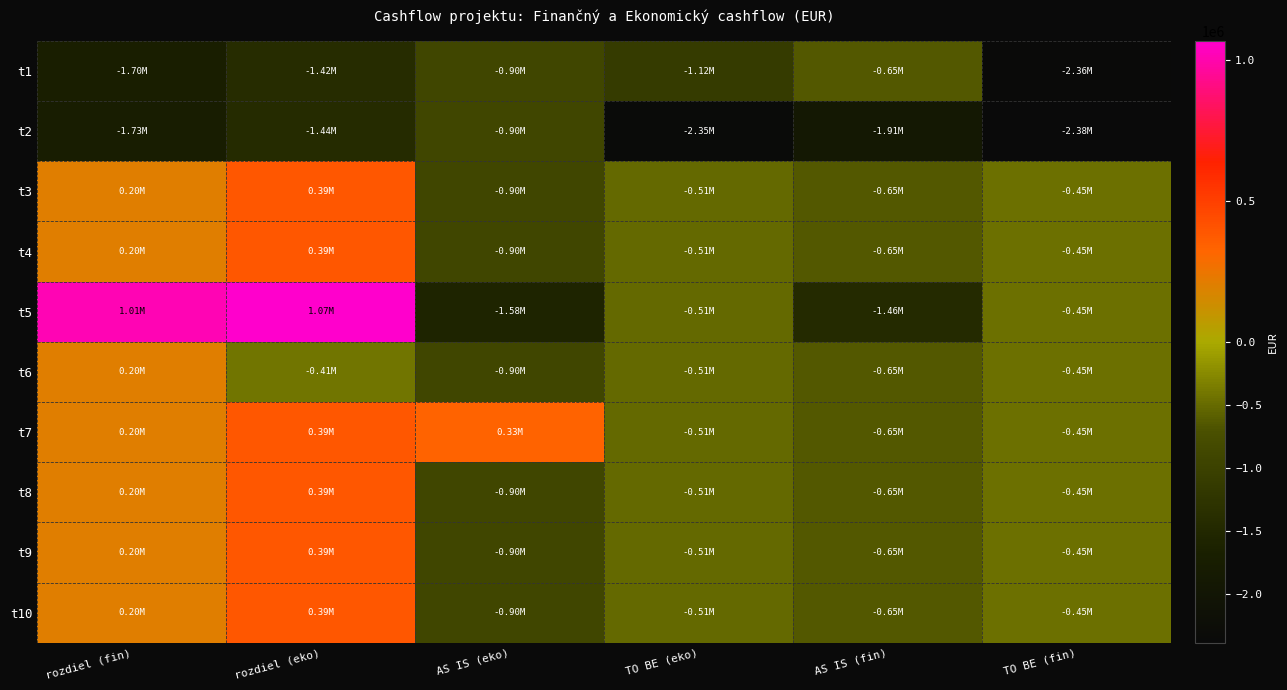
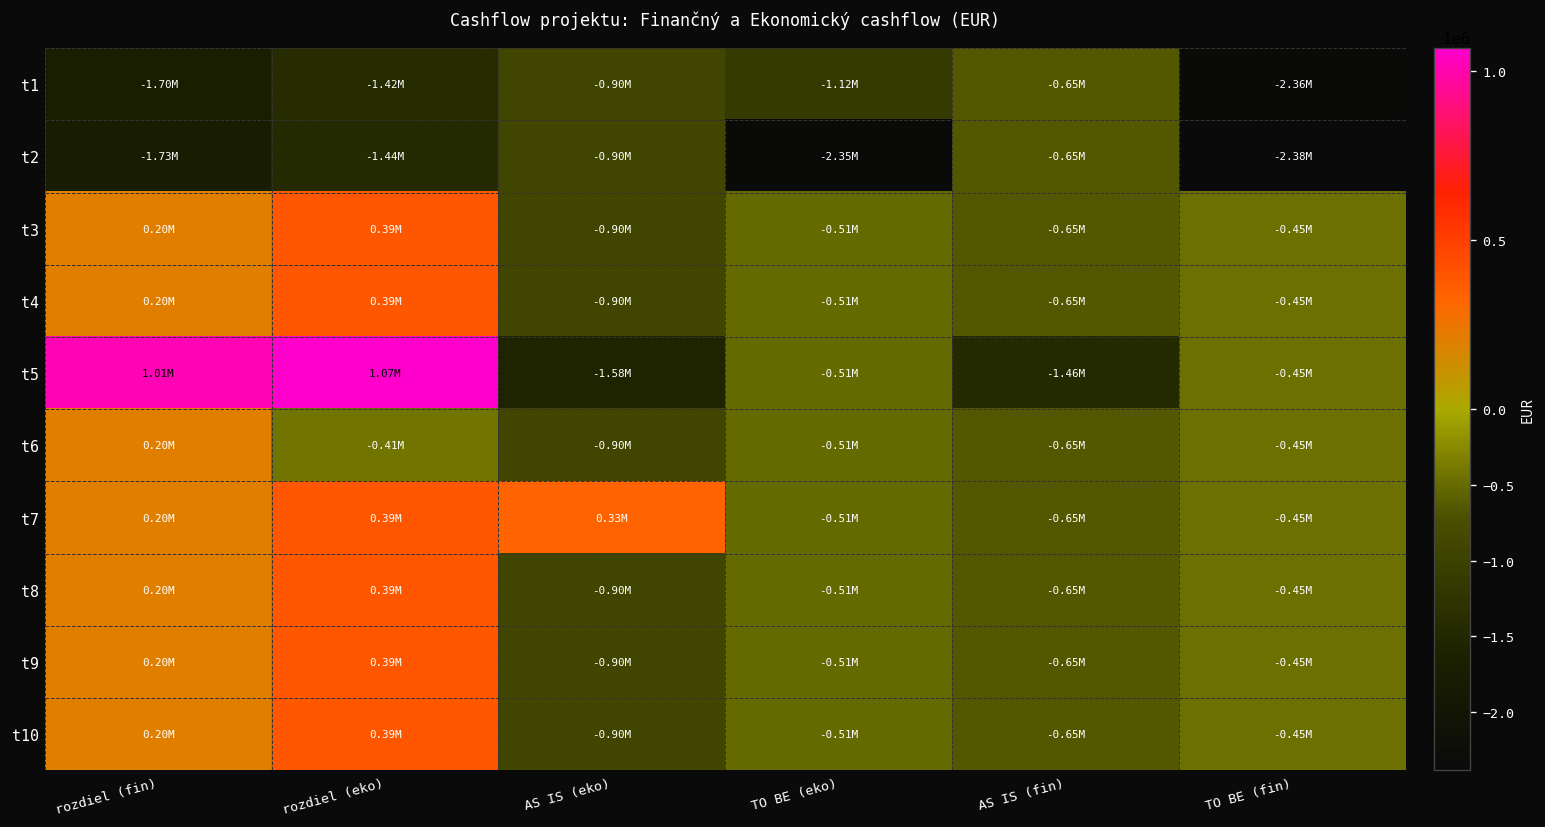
  {
    "t1": {
      "rozdiel (fin)": "-1.70M",
      "rozdiel (eko)": "-1.42M",
      "AS IS (eko)": "-0.90M",
      "TO BE (eko)": "-1.12M",
      "AS IS (fin)": "-0.65M",
      "TO BE (fin)": "-2.36M"
    },
    "t2": {
      "rozdiel (fin)": "-1.73M",
      "rozdiel (eko)": "-1.44M",
      "AS IS (eko)": "-0.90M",
      "TO BE (eko)": "-2.35M",
-     "AS IS (fin)": "-1.91M",
+     "AS IS (fin)": "-0.65M",
      "TO BE (fin)": "-2.38M"
    },
    "t3": {
      "rozdiel (fin)": "0.20M",
      "rozdiel (eko)": "0.39M",
      "AS IS (eko)": "-0.90M",
      "TO BE (eko)": "-0.51M",
      "AS IS (fin)": "-0.65M",
      "TO BE (fin)": "-0.45M"
    },
    "t4": {
      "rozdiel (fin)": "0.20M",
      "rozdiel (eko)": "0.39M",
      "AS IS (eko)": "-0.90M",
      "TO BE (eko)": "-0.51M",
      "AS IS (fin)": "-0.65M",
      "TO BE (fin)": "-0.45M"
    },
    "t5": {
      "rozdiel (fin)": "1.01M",
      "rozdiel (eko)": "1.07M",
      "AS IS (eko)": "-1.58M",
      "TO BE (eko)": "-0.51M",
      "AS IS (fin)": "-1.46M",
      "TO BE (fin)": "-0.45M"
    },
    "t6": {
      "rozdiel (fin)": "0.20M",
      "rozdiel (eko)": "-0.41M",
      "AS IS (eko)": "-0.90M",
      "TO BE (eko)": "-0.51M",
      "AS IS (fin)": "-0.65M",
      "TO BE (fin)": "-0.45M"
    },
    "t7": {
      "rozdiel (fin)": "0.20M",
      "rozdiel (eko)": "0.39M",
      "AS IS (eko)": "0.33M",
      "TO BE (eko)": "-0.51M",
      "AS IS (fin)": "-0.65M",
      "TO BE (fin)": "-0.45M"
    },
    "t8": {
      "rozdiel (fin)": "0.20M",
      "rozdiel (eko)": "0.39M",
      "AS IS (eko)": "-0.90M",
      "TO BE (eko)": "-0.51M",
      "AS IS (fin)": "-0.65M",
      "TO BE (fin)": "-0.45M"
    },
    "t9": {
      "rozdiel (fin)": "0.20M",
      "rozdiel (eko)": "0.39M",
      "AS IS (eko)": "-0.90M",
      "TO BE (eko)": "-0.51M",
      "AS IS (fin)": "-0.65M",
      "TO BE (fin)": "-0.45M"
    },
    "t10": {
      "rozdiel (fin)": "0.20M",
      "rozdiel (eko)": "0.39M",
      "AS IS (eko)": "-0.90M",
      "TO BE (eko)": "-0.51M",
      "AS IS (fin)": "-0.65M",
      "TO BE (fin)": "-0.45M"
    }
  }
